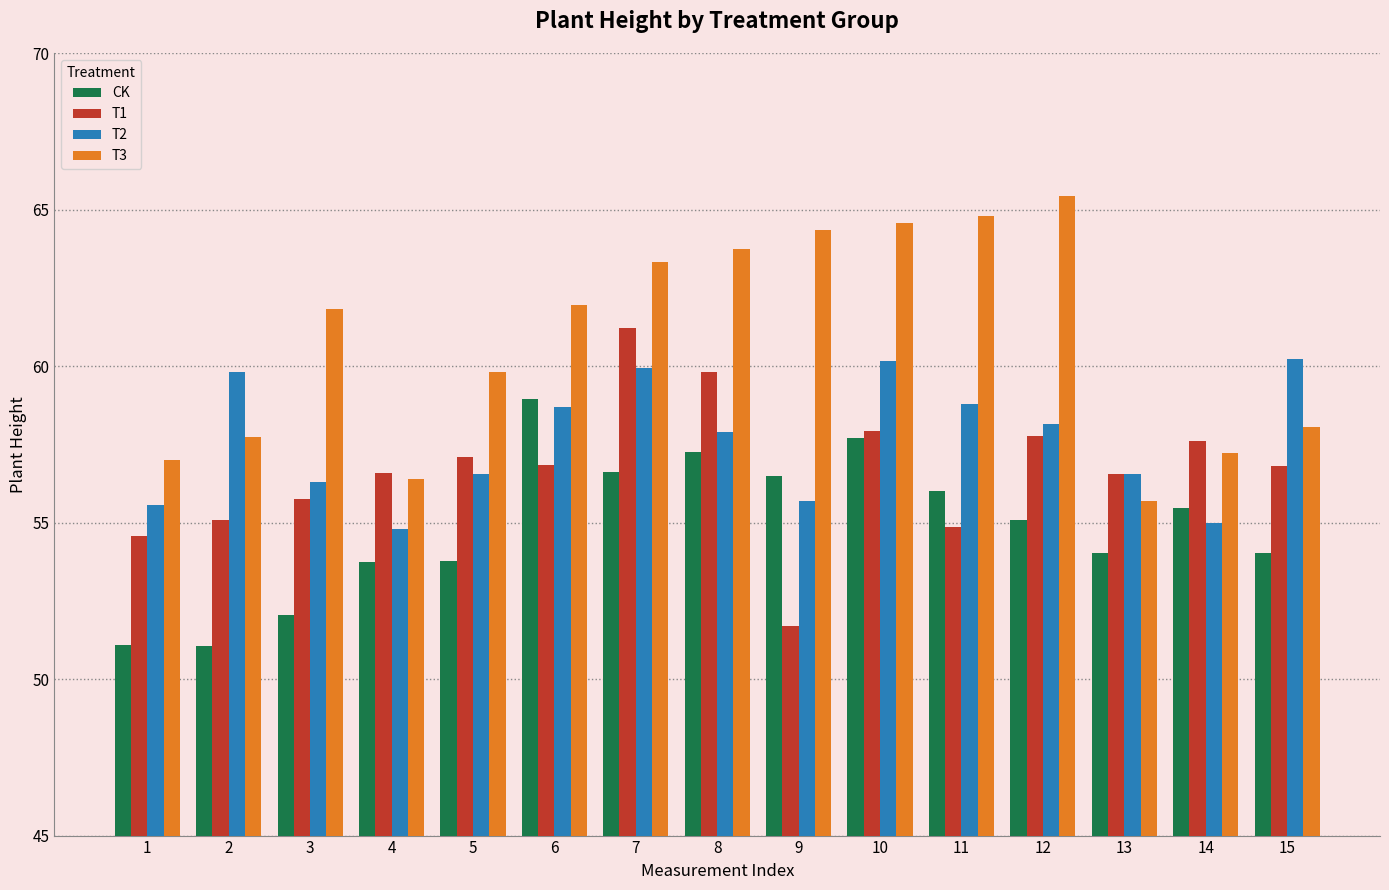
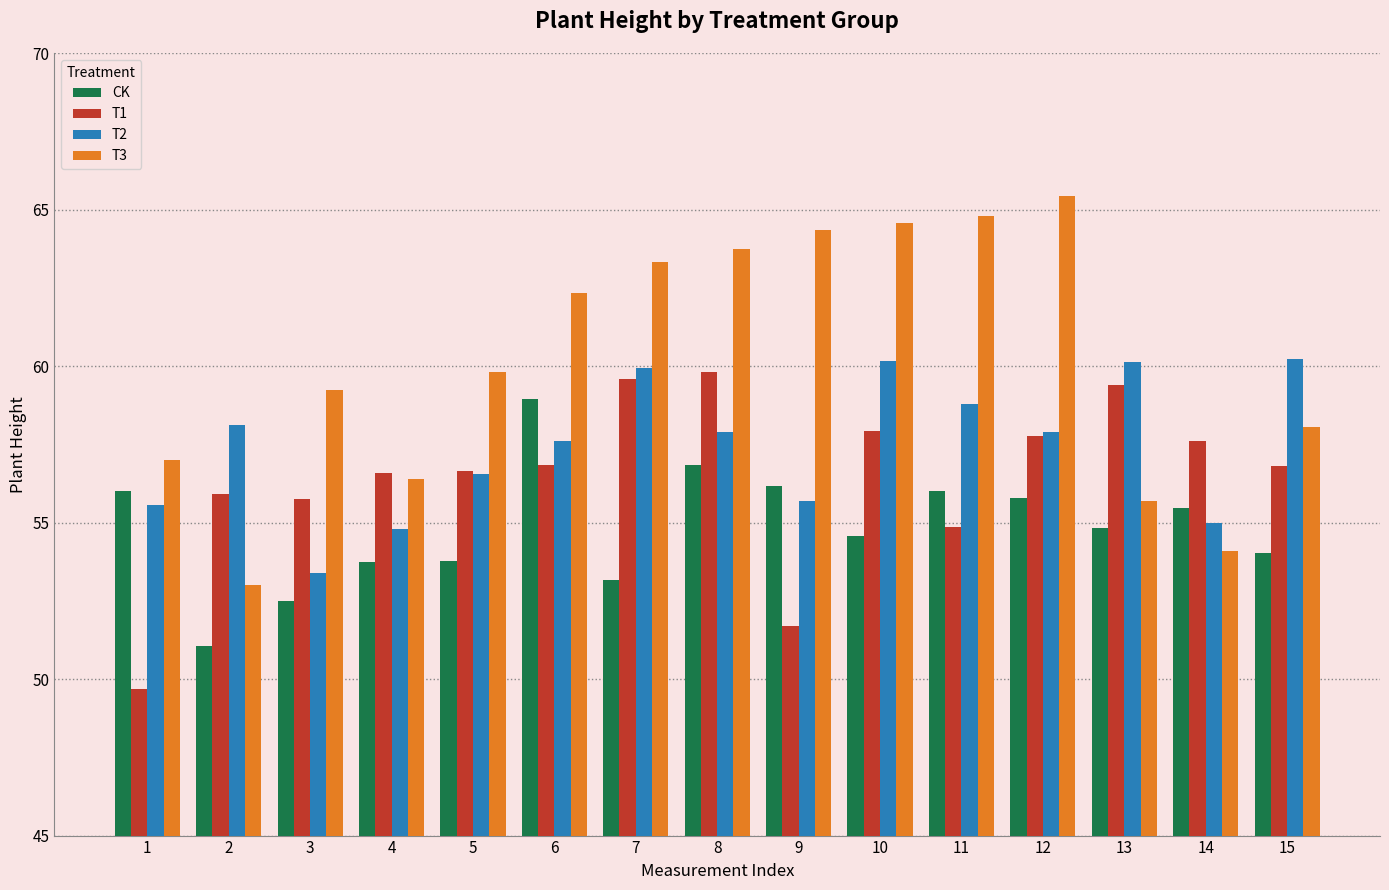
  {
    "CK": {
-     "1": 51.1,
+     "1": 56.0,
      "2": 51.1,
-     "3": 52.1,
+     "3": 52.5,
      "4": 53.7,
      "5": 53.8,
      "6": 59.0,
-     "7": 56.6,
-     "8": 57.3,
-     "9": 56.5,
-     "10": 57.7,
+     "7": 53.2,
+     "8": 56.8,
+     "9": 56.2,
+     "10": 54.6,
      "11": 56.0,
-     "12": 55.1,
-     "13": 54.0,
+     "12": 55.8,
+     "13": 54.8,
      "14": 55.5,
      "15": 54.0
    },
    "T1": {
-     "1": 54.6,
-     "2": 55.1,
+     "1": 49.7,
+     "2": 55.9,
      "3": 55.8,
      "4": 56.6,
-     "5": 57.1,
+     "5": 56.7,
      "6": 56.9,
-     "7": 61.2,
+     "7": 59.6,
      "8": 59.8,
      "9": 51.7,
      "10": 57.9,
      "11": 54.9,
      "12": 57.8,
-     "13": 56.5,
+     "13": 59.4,
      "14": 57.6,
      "15": 56.8
    },
    "T2": {
      "1": 55.6,
-     "2": 59.8,
-     "3": 56.3,
+     "2": 58.1,
+     "3": 53.4,
      "4": 54.8,
      "5": 56.5,
-     "6": 58.7,
+     "6": 57.6,
      "7": 59.9,
      "8": 57.9,
      "9": 55.7,
      "10": 60.2,
      "11": 58.8,
-     "12": 58.2,
-     "13": 56.5,
+     "12": 57.9,
+     "13": 60.1,
      "14": 55.0,
      "15": 60.2
    },
    "T3": {
      "1": 57.0,
-     "2": 57.7,
-     "3": 61.8,
+     "2": 53.0,
+     "3": 59.2,
      "4": 56.4,
      "5": 59.8,
-     "6": 62.0,
+     "6": 62.3,
      "7": 63.3,
      "8": 63.7,
      "9": 64.4,
      "10": 64.6,
      "11": 64.8,
      "12": 65.4,
      "13": 55.7,
-     "14": 57.2,
+     "14": 54.1,
      "15": 58.1
    }
  }
